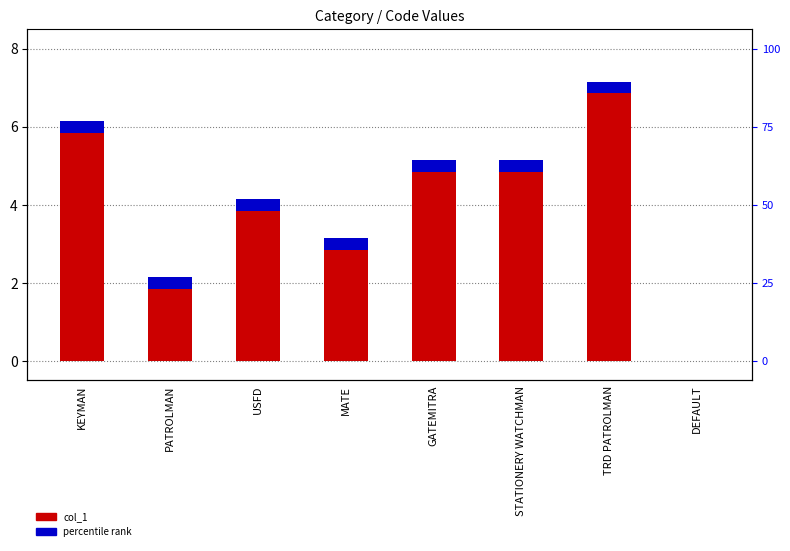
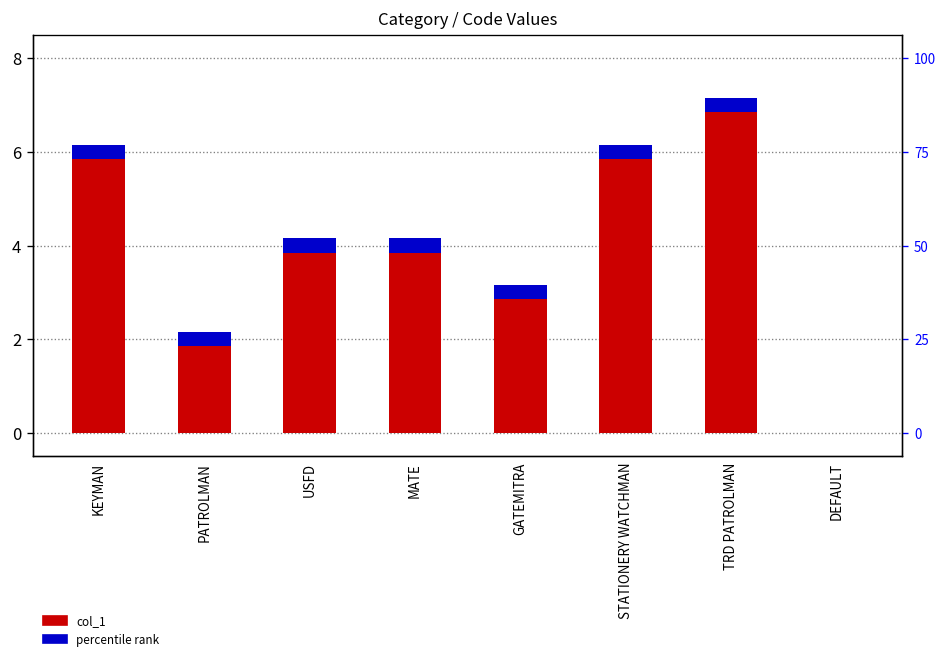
  {
    "col_1": {
-     "MATE": 3,
-     "GATEMITRA": 5,
-     "STATIONERY WATCHMAN": 5,
+     "MATE": 4,
+     "GATEMITRA": 3,
+     "STATIONERY WATCHMAN": 6,
      "DEFAULT": 0
    }
  }
